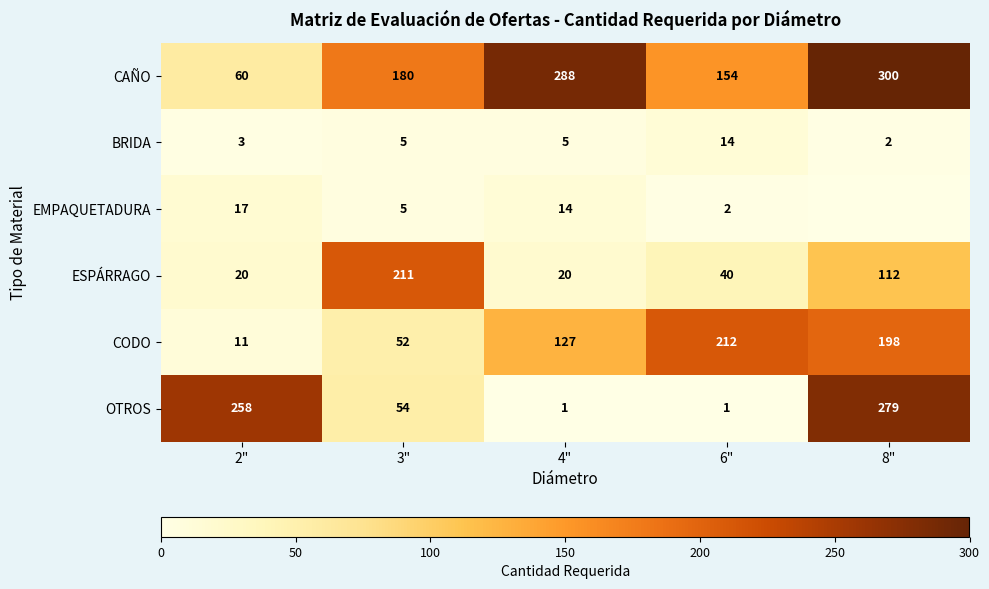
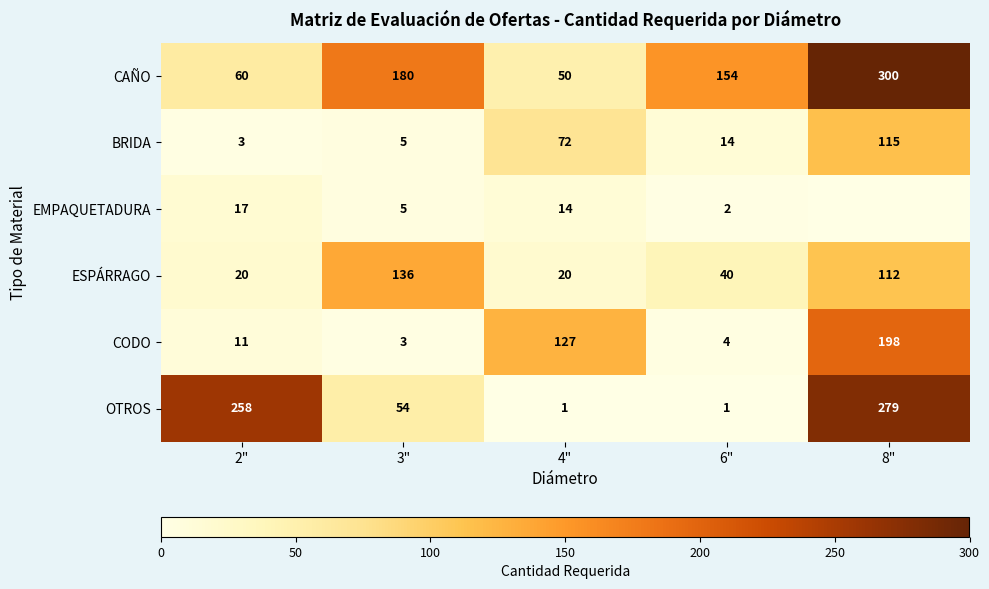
  {
    "CAÑO": {
      "2\"": 60,
      "3\"": 180,
-     "4\"": 288,
+     "4\"": 50,
      "6\"": 154,
      "8\"": 300
    },
    "BRIDA": {
      "2\"": 3,
      "3\"": 5,
-     "4\"": 5,
+     "4\"": 72,
      "6\"": 14,
-     "8\"": 2
+     "8\"": 115
    },
    "EMPAQUETADURA": {
      "2\"": 17,
      "3\"": 5,
      "4\"": 14,
      "6\"": 2
    },
    "ESPÁRRAGO": {
      "2\"": 20,
-     "3\"": 211,
+     "3\"": 136,
      "4\"": 20,
      "6\"": 40,
      "8\"": 112
    },
    "CODO": {
      "2\"": 11,
-     "3\"": 52,
+     "3\"": 3,
      "4\"": 127,
-     "6\"": 212,
+     "6\"": 4,
      "8\"": 198
    },
    "OTROS": {
      "2\"": 258,
      "3\"": 54,
      "4\"": 1,
      "6\"": 1,
      "8\"": 279
    }
  }
